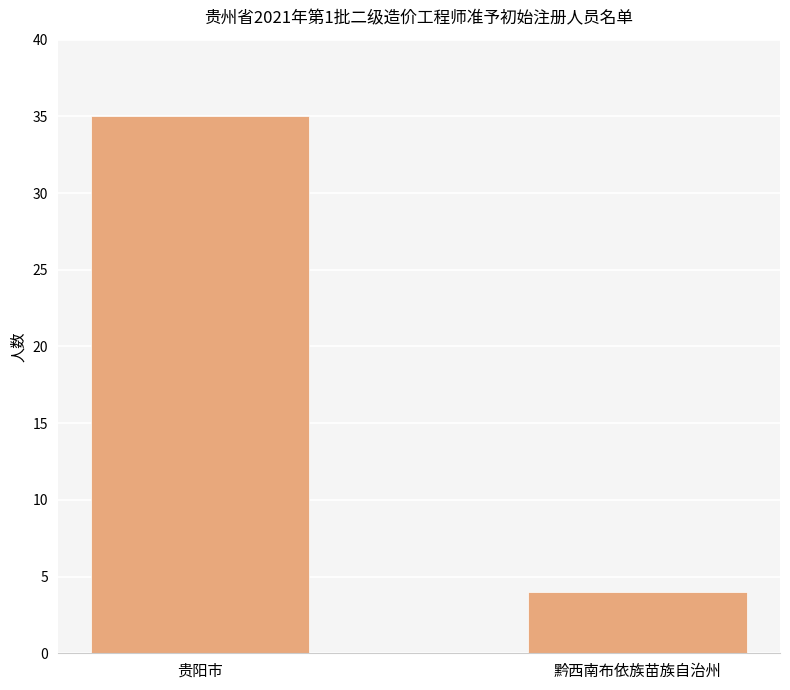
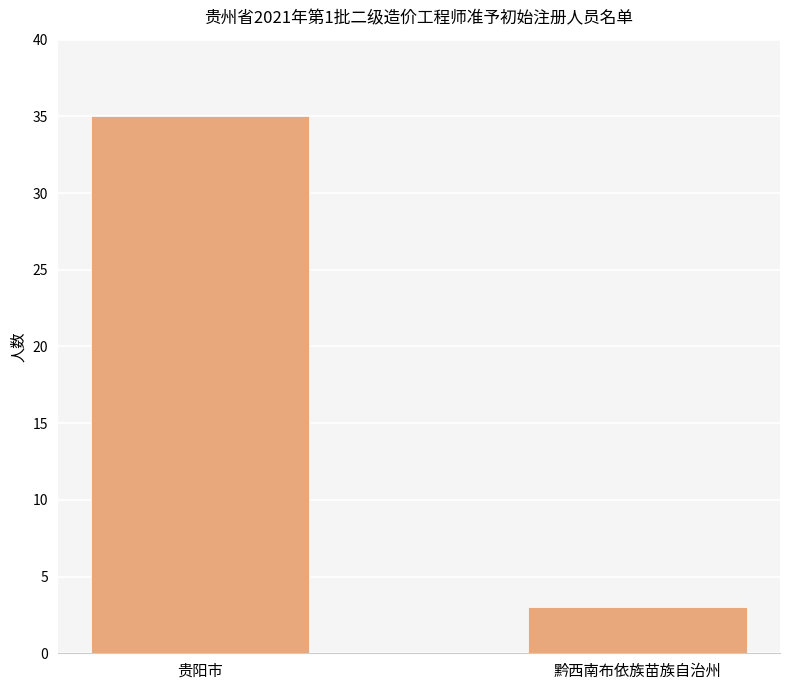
  {
    "贵阳市": 35,
-   "黔西南布依族苗族自治州": 4
+   "黔西南布依族苗族自治州": 3
  }
